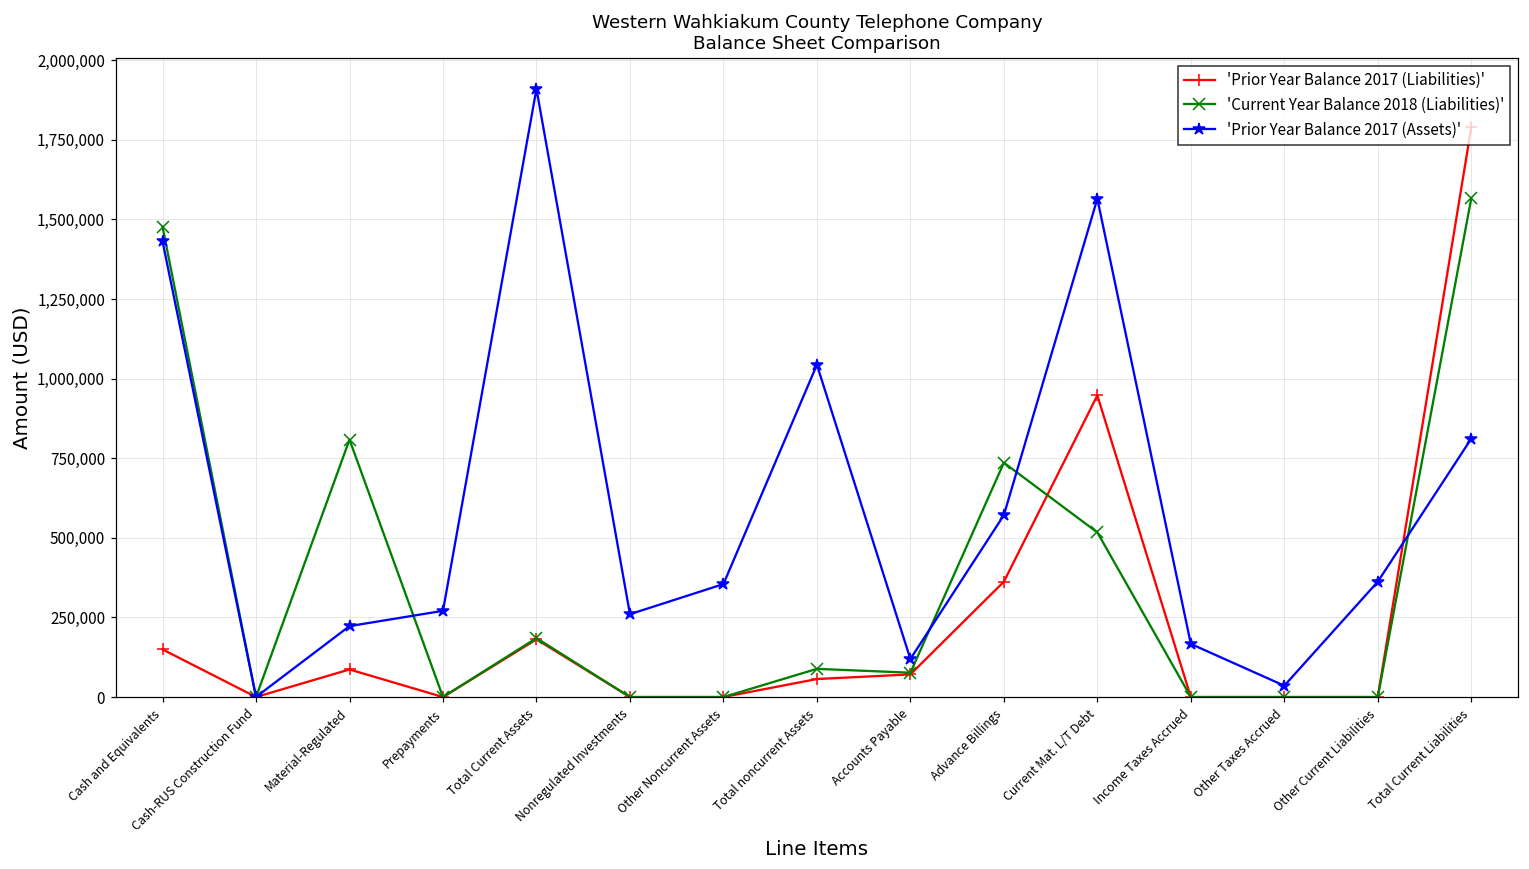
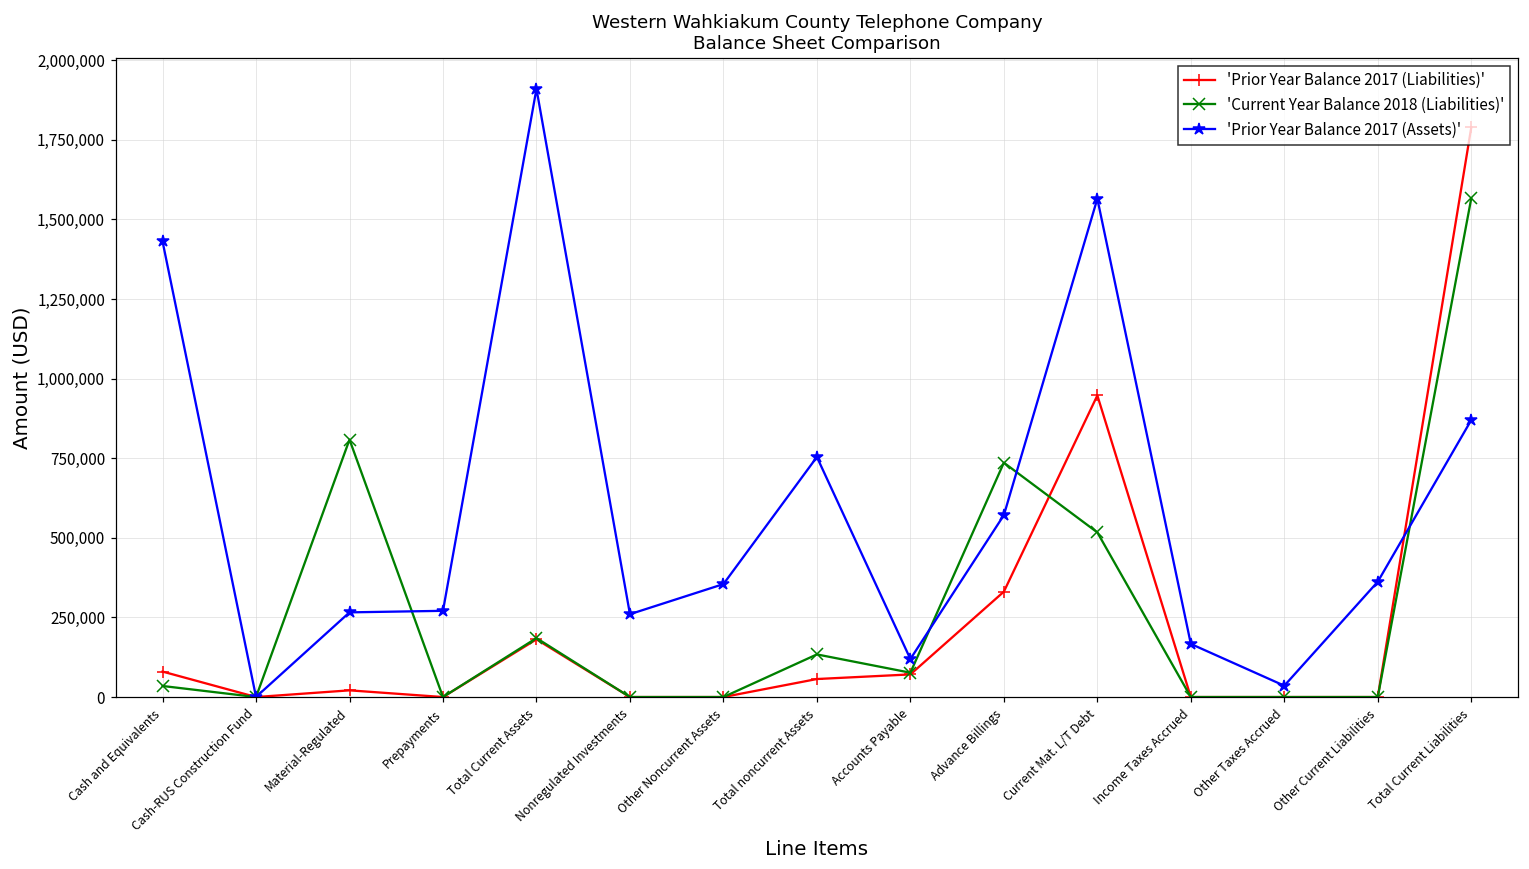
  {
    "'Prior Year Balance 2017 (Liabilities)'": {
-     "Cash and Equivalents": "150,000",
-     "Material-Regulated": "90,000",
+     "Cash and Equivalents": "80,000",
+     "Material-Regulated": "20,000",
      "Total noncurrent Assets": "60,000",
-     "Advance Billings": "360,000",
+     "Advance Billings": "330,000",
      "Current Mat. L/T Debt": "950,000"
    },
    "'Current Year Balance 2018 (Liabilities)'": {
-     "Cash and Equivalents": "1,480,000",
+     "Cash and Equivalents": "30,000",
      "Material-Regulated": "810,000",
-     "Total noncurrent Assets": "90,000",
+     "Total noncurrent Assets": "130,000",
      "Advance Billings": "740,000",
      "Current Mat. L/T Debt": "520,000",
      "Total Current Liabilities": "1,570,000"
    },
    "'Prior Year Balance 2017 (Assets)'": {
      "Cash and Equivalents": "1,430,000",
-     "Material-Regulated": "220,000",
+     "Material-Regulated": "270,000",
      "Prepayments": "270,000",
      "Total Current Assets": "1,910,000",
      "Nonregulated Investments": "260,000",
      "Other Noncurrent Assets": "350,000",
-     "Total noncurrent Assets": "1,040,000",
+     "Total noncurrent Assets": "750,000",
      "Accounts Payable": "120,000",
      "Advance Billings": "570,000",
      "Current Mat. L/T Debt": "1,570,000",
      "Income Taxes Accrued": "170,000",
      "Other Taxes Accrued": "40,000",
      "Other Current Liabilities": "360,000",
-     "Total Current Liabilities": "810,000"
+     "Total Current Liabilities": "870,000"
    }
  }
